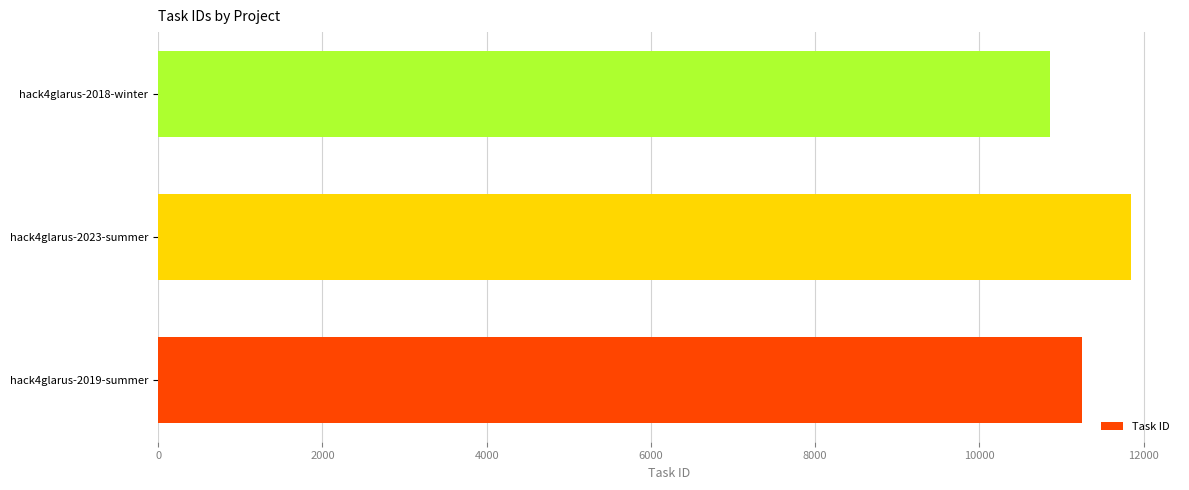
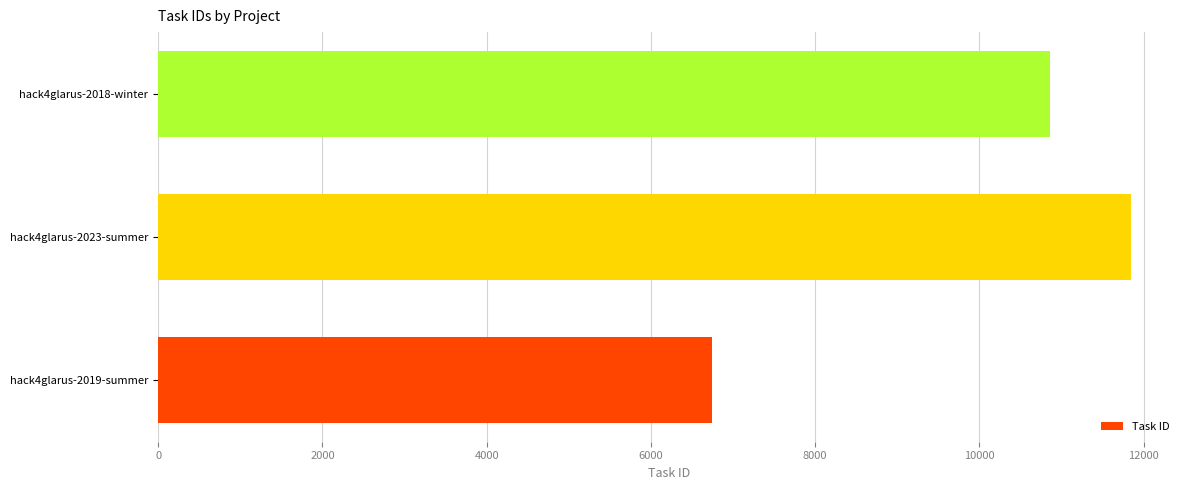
  {
    "hack4glarus-2018-winter": 10900,
    "hack4glarus-2023-summer": 11800,
-   "hack4glarus-2019-summer": 11200
+   "hack4glarus-2019-summer": 6700
  }
